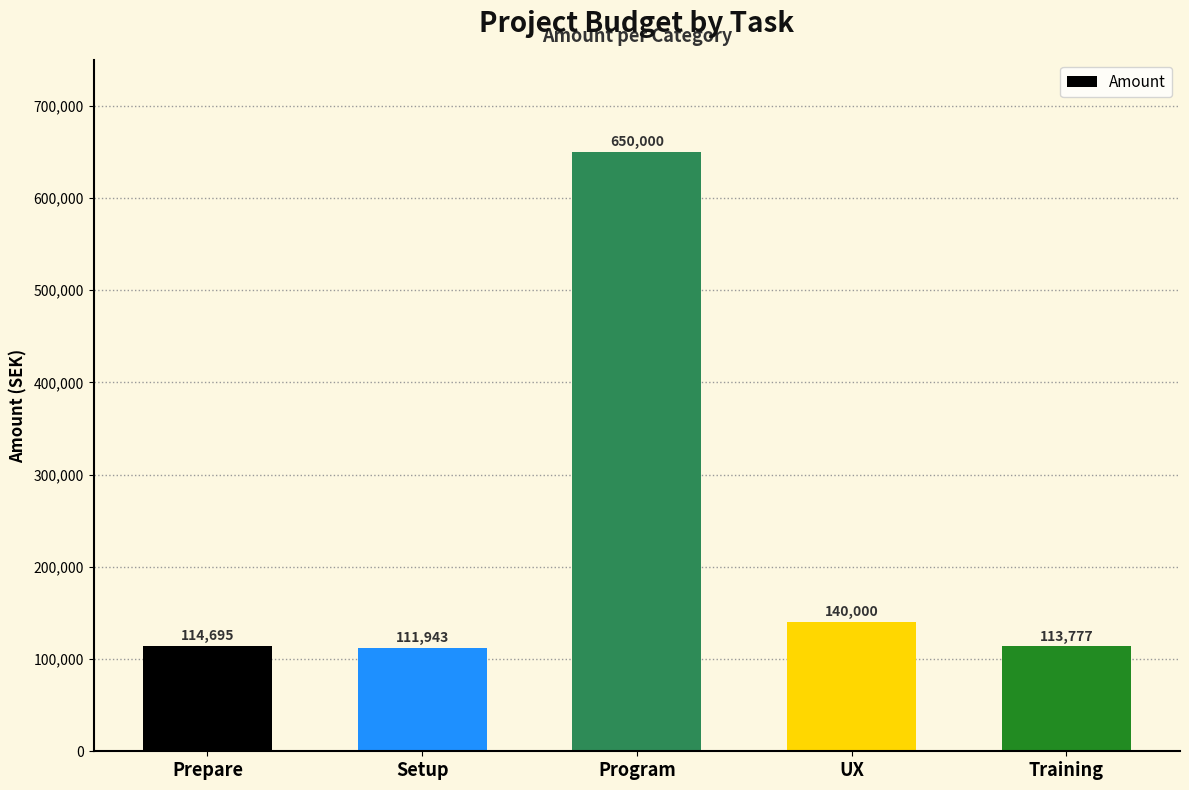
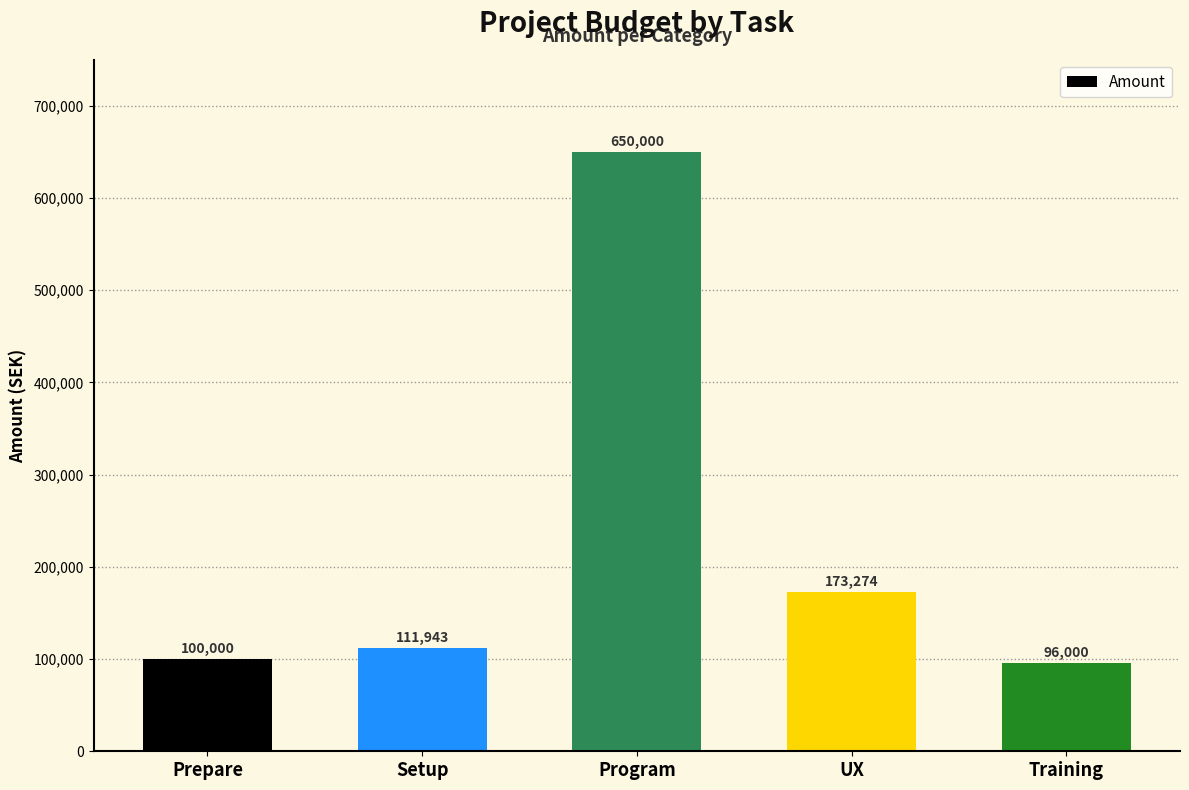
  {
-   "Prepare": "114,695",
+   "Prepare": "100,000",
    "Setup": "111,943",
    "Program": "650,000",
-   "UX": "140,000",
-   "Training": "113,777"
+   "UX": "173,274",
+   "Training": "96,000"
  }
